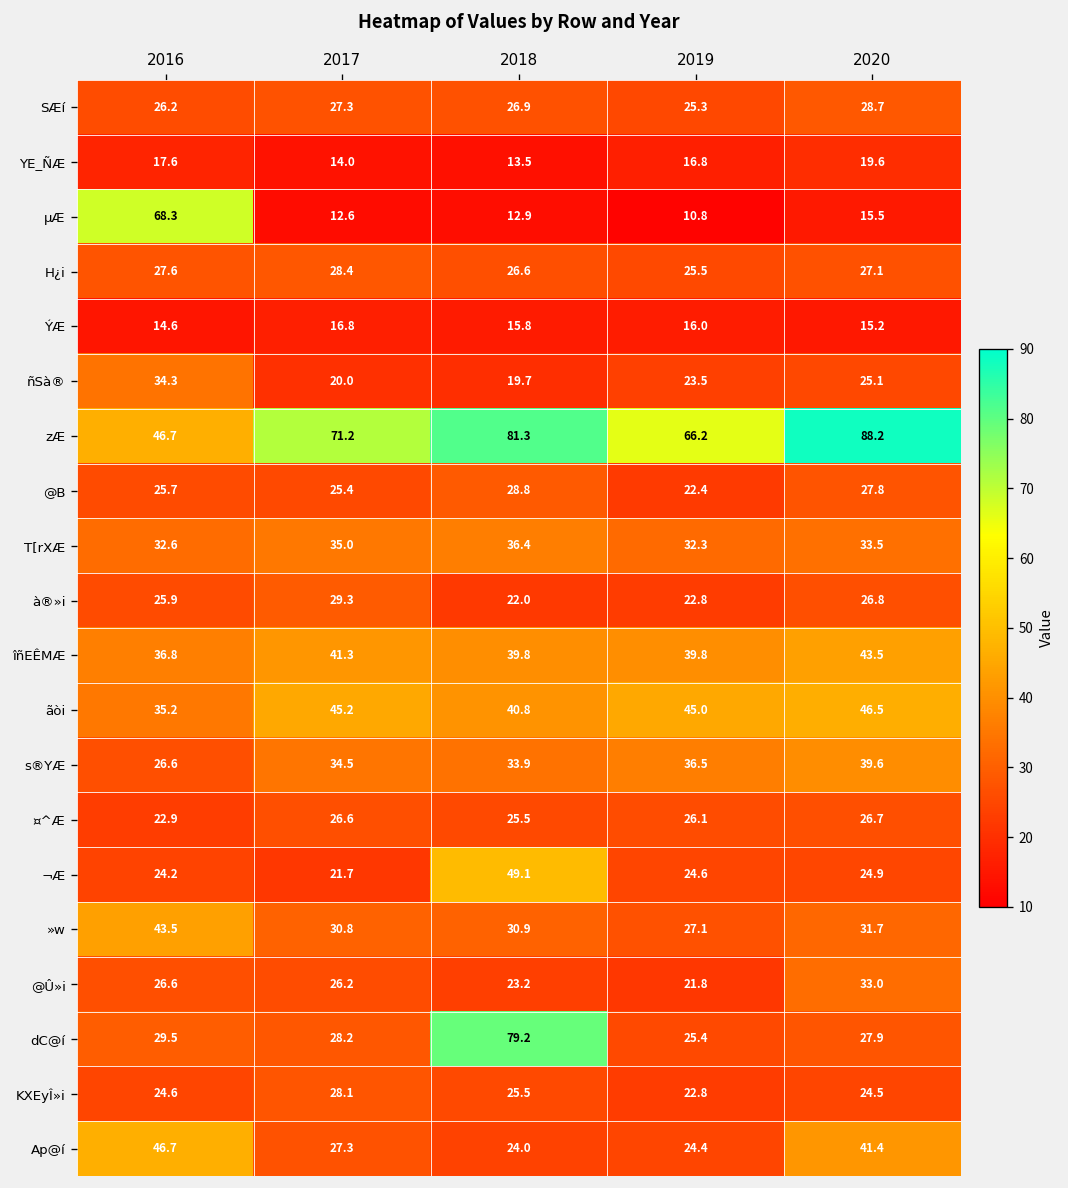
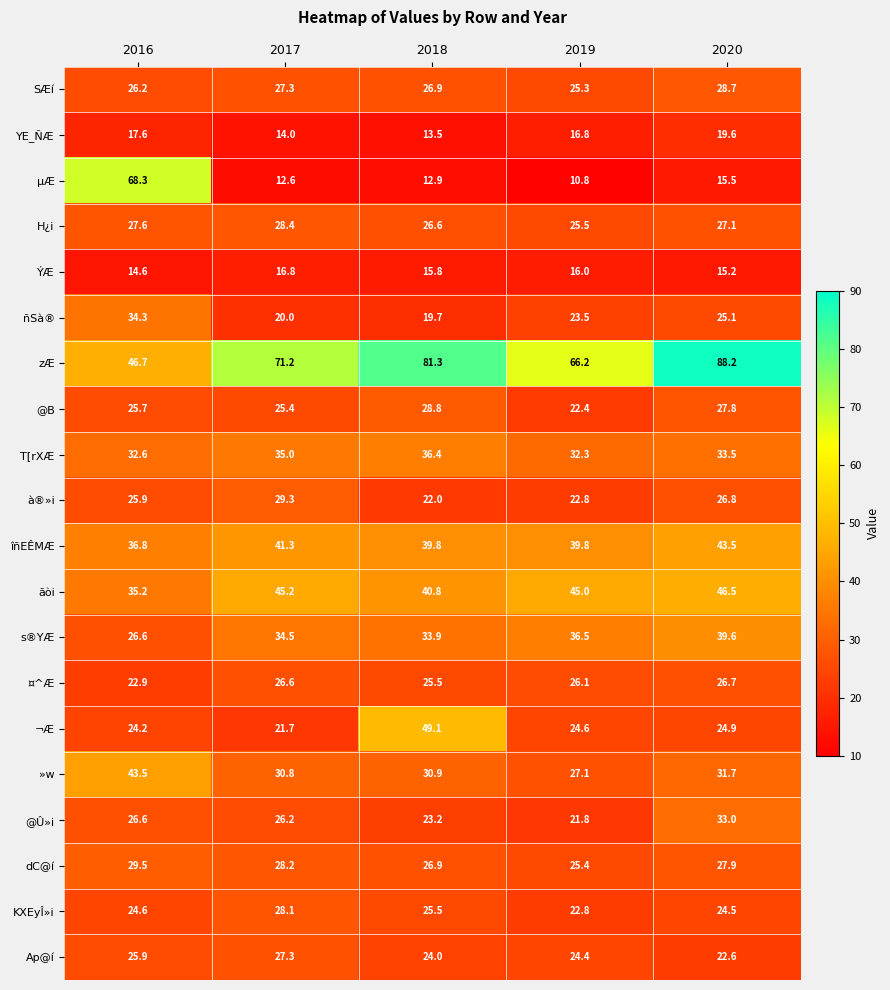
  {
    "SÆí": {
      "2016": 26.2,
      "2017": 27.3,
      "2018": 26.9,
      "2019": 25.3,
      "2020": 28.7
    },
    "YE_ÑÆ": {
      "2016": 17.6,
      "2017": 14.0,
      "2018": 13.5,
      "2019": 16.8,
      "2020": 19.6
    },
    "µÆ": {
      "2016": 68.3,
      "2017": 12.6,
      "2018": 12.9,
      "2019": 10.8,
      "2020": 15.5
    },
    "H¿i": {
      "2016": 27.6,
      "2017": 28.4,
      "2018": 26.6,
      "2019": 25.5,
      "2020": 27.1
    },
    "ÝÆ": {
      "2016": 14.6,
      "2017": 16.8,
      "2018": 15.8,
      "2019": 16.0,
      "2020": 15.2
    },
    "ñSà®": {
      "2016": 34.3,
      "2017": 20.0,
      "2018": 19.7,
      "2019": 23.5,
      "2020": 25.1
    },
    "zÆ": {
      "2016": 46.7,
      "2017": 71.2,
      "2018": 81.3,
      "2019": 66.2,
      "2020": 88.2
    },
    "@B": {
      "2016": 25.7,
      "2017": 25.4,
      "2018": 28.8,
      "2019": 22.4,
      "2020": 27.8
    },
    "T[rXÆ": {
      "2016": 32.6,
      "2017": 35.0,
      "2018": 36.4,
      "2019": 32.3,
      "2020": 33.5
    },
    "à®»i": {
      "2016": 25.9,
      "2017": 29.3,
      "2018": 22.0,
      "2019": 22.8,
      "2020": 26.8
    },
    "îñEÊMÆ": {
      "2016": 36.8,
      "2017": 41.3,
      "2018": 39.8,
      "2019": 39.8,
      "2020": 43.5
    },
    "ãòi": {
      "2016": 35.2,
      "2017": 45.2,
      "2018": 40.8,
      "2019": 45.0,
      "2020": 46.5
    },
    "s®YÆ": {
      "2016": 26.6,
      "2017": 34.5,
      "2018": 33.9,
      "2019": 36.5,
      "2020": 39.6
    },
    "¤^Æ": {
      "2016": 22.9,
      "2017": 26.6,
      "2018": 25.5,
      "2019": 26.1,
      "2020": 26.7
    },
    "¬Æ": {
      "2016": 24.2,
      "2017": 21.7,
      "2018": 49.1,
      "2019": 24.6,
      "2020": 24.9
    },
    "»w": {
      "2016": 43.5,
      "2017": 30.8,
      "2018": 30.9,
      "2019": 27.1,
      "2020": 31.7
    },
    "@Û»i": {
      "2016": 26.6,
      "2017": 26.2,
      "2018": 23.2,
      "2019": 21.8,
      "2020": 33.0
    },
    "dC@í": {
      "2016": 29.5,
      "2017": 28.2,
-     "2018": 79.2,
+     "2018": 26.9,
      "2019": 25.4,
      "2020": 27.9
    },
    "KXEyÎ»i": {
      "2016": 24.6,
      "2017": 28.1,
      "2018": 25.5,
      "2019": 22.8,
      "2020": 24.5
    },
    "Ap@í": {
-     "2016": 46.7,
+     "2016": 25.9,
      "2017": 27.3,
      "2018": 24.0,
      "2019": 24.4,
-     "2020": 41.4
+     "2020": 22.6
    }
  }
